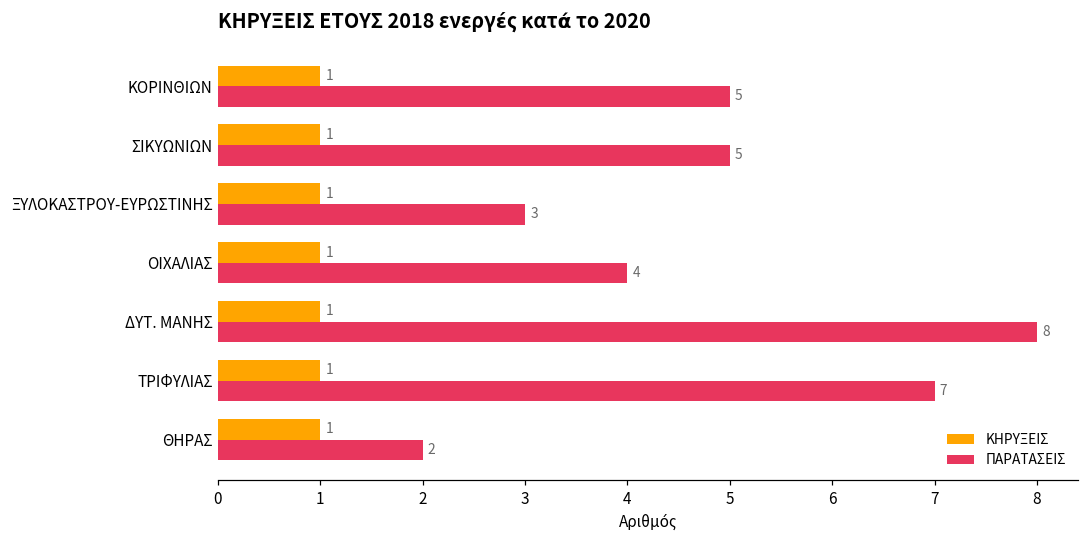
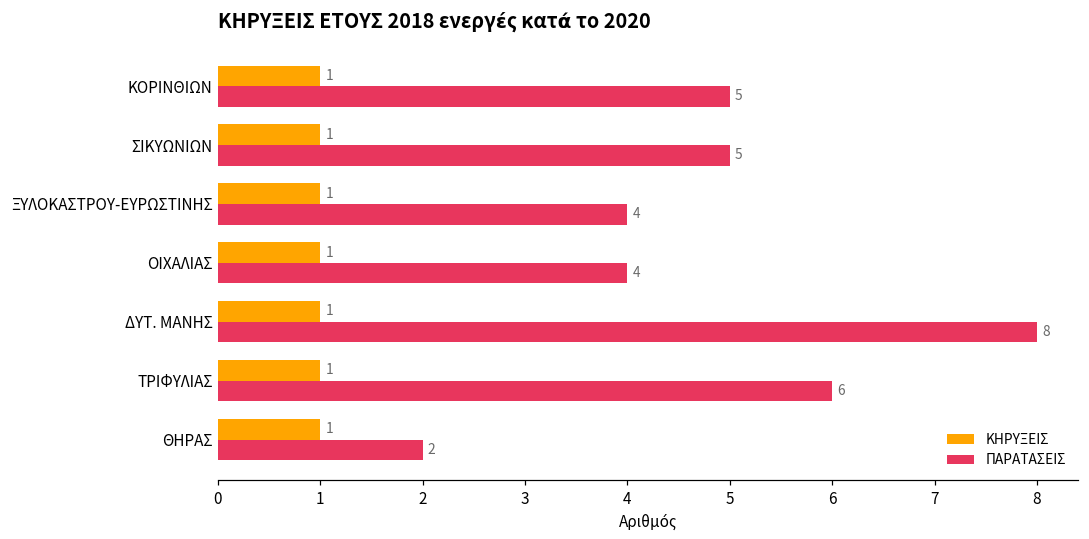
  {
    "ΚΗΡΥΞΕΙΣ": {
      "ΚΟΡΙΝΘΙΩΝ": 1,
      "ΣΙΚΥΩΝΙΩΝ": 1,
      "ΞΥΛΟΚΑΣΤΡΟΥ-ΕΥΡΩΣΤΙΝΗΣ": 1,
      "ΟΙΧΑΛΙΑΣ": 1,
      "ΔΥΤ. ΜΑΝΗΣ": 1,
      "ΤΡΙΦΥΛΙΑΣ": 1,
      "ΘΗΡΑΣ": 1
    },
    "ΠΑΡΑΤΑΣΕΙΣ": {
      "ΚΟΡΙΝΘΙΩΝ": 5,
      "ΣΙΚΥΩΝΙΩΝ": 5,
-     "ΞΥΛΟΚΑΣΤΡΟΥ-ΕΥΡΩΣΤΙΝΗΣ": 3,
+     "ΞΥΛΟΚΑΣΤΡΟΥ-ΕΥΡΩΣΤΙΝΗΣ": 4,
      "ΟΙΧΑΛΙΑΣ": 4,
      "ΔΥΤ. ΜΑΝΗΣ": 8,
-     "ΤΡΙΦΥΛΙΑΣ": 7,
+     "ΤΡΙΦΥΛΙΑΣ": 6,
      "ΘΗΡΑΣ": 2
    }
  }
